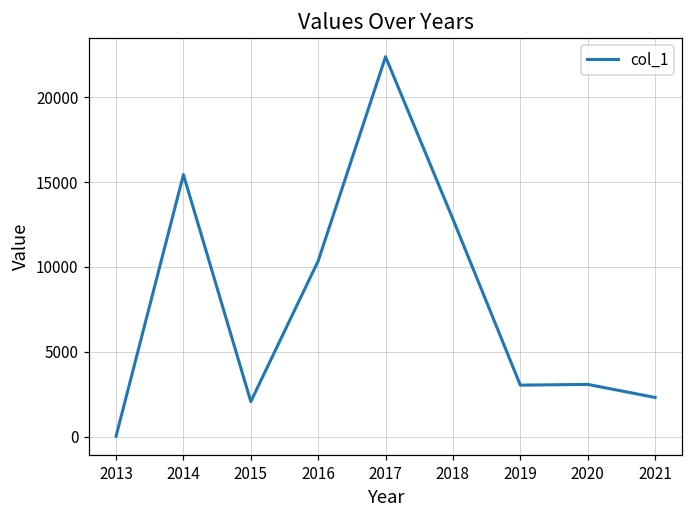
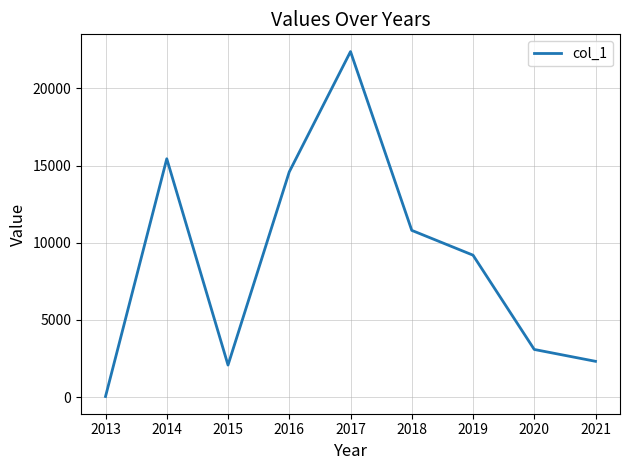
  {
    "2013": 0,
    "2014": 15400,
    "2015": 2100,
-   "2016": 10400,
+   "2016": 14600,
    "2017": 22400,
-   "2018": 12800,
-   "2019": 3000,
+   "2018": 10800,
+   "2019": 9200,
    "2020": 3100,
    "2021": 2300
  }
